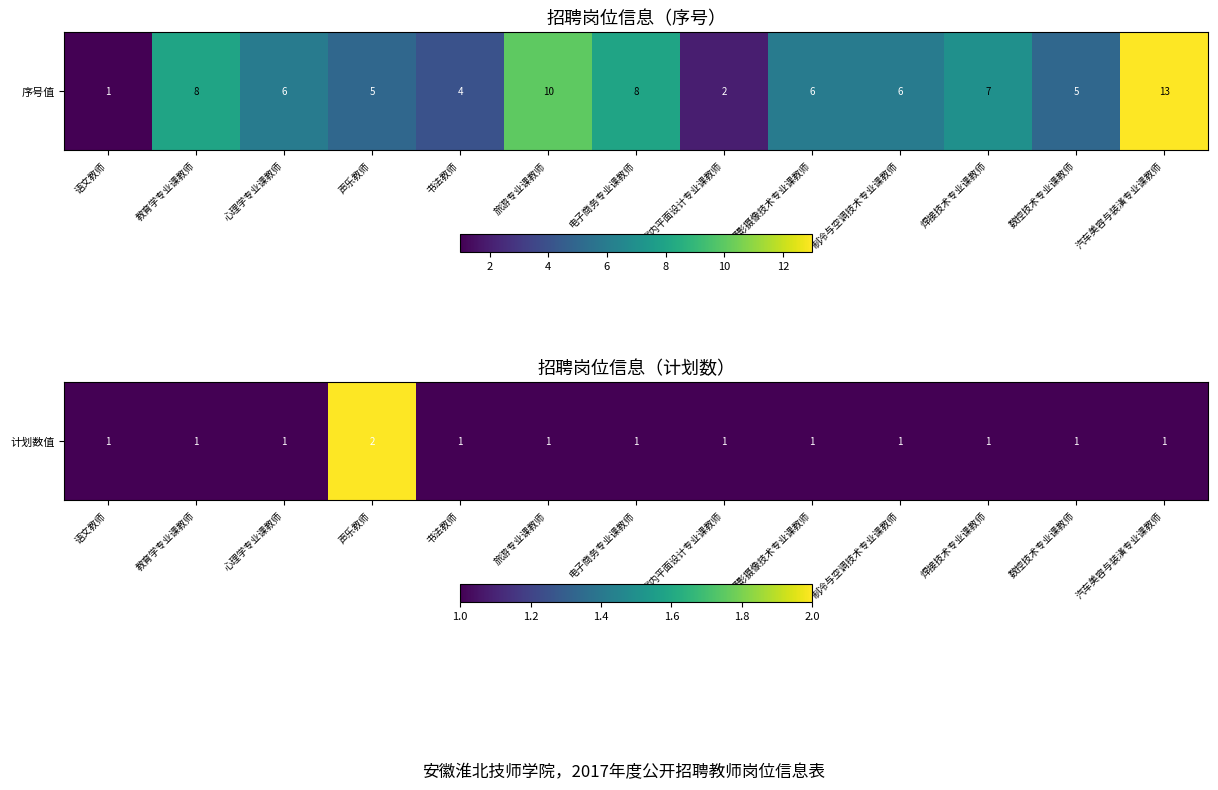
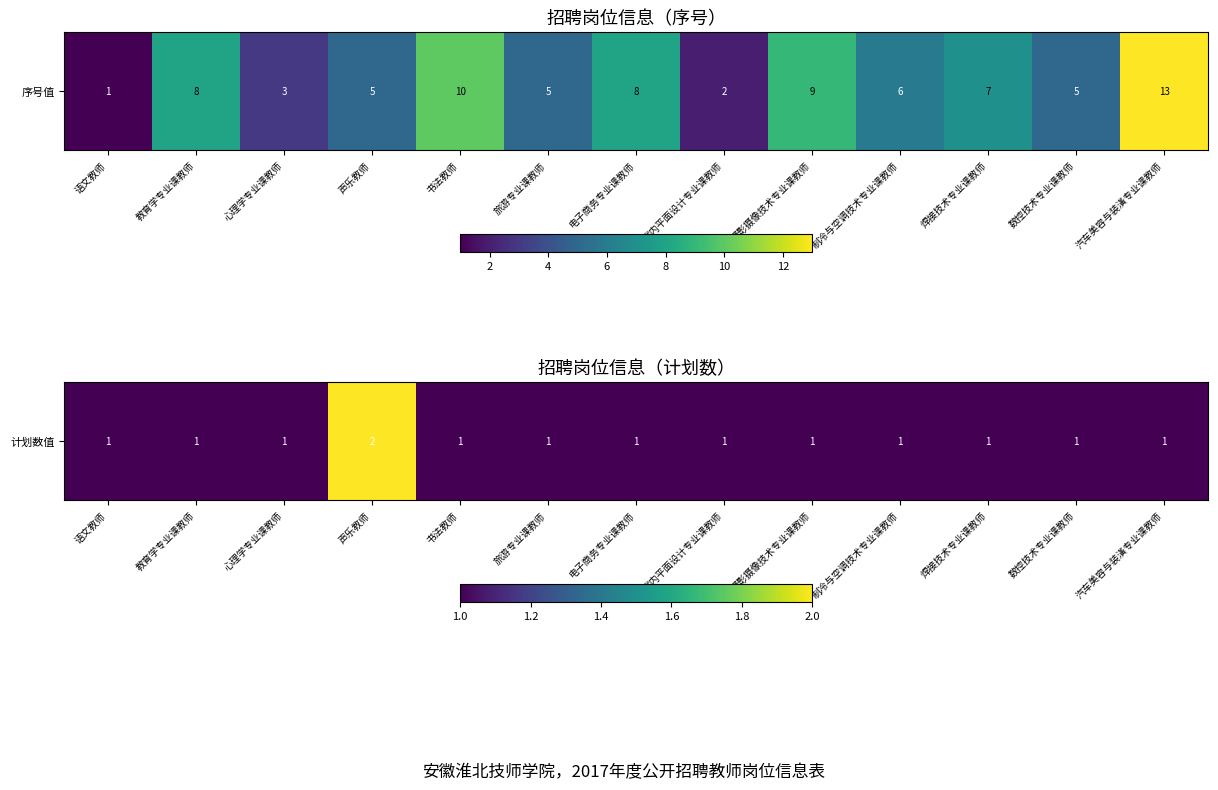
  {
    "招聘岗位信息（序号）": {
      "序号值": {
        "语文教师": 1,
        "教育学专业课教师": 8,
-       "心理学专业课教师": 6,
+       "心理学专业课教师": 3,
        "声乐教师": 5,
-       "书法教师": 4,
-       "旅游专业课教师": 10,
+       "书法教师": 10,
+       "旅游专业课教师": 5,
        "电子商务专业课教师": 8,
        "室内平面设计专业课教师": 2,
-       "摄影摄像技术专业课教师": 6,
+       "摄影摄像技术专业课教师": 9,
        "制冷与空调技术专业课教师": 6,
        "焊接技术专业课教师": 7,
        "数控技术专业课教师": 5,
        "汽车美容与装潢专业课教师": 13
      }
    },
    "招聘岗位信息（计划数）": {
      "计划数值": {
        "语文教师": 1,
        "教育学专业课教师": 1,
        "心理学专业课教师": 1,
        "声乐教师": 2,
        "书法教师": 1,
        "旅游专业课教师": 1,
        "电子商务专业课教师": 1,
        "室内平面设计专业课教师": 1,
        "摄影摄像技术专业课教师": 1,
        "制冷与空调技术专业课教师": 1,
        "焊接技术专业课教师": 1,
        "数控技术专业课教师": 1,
        "汽车美容与装潢专业课教师": 1
      }
    }
  }
